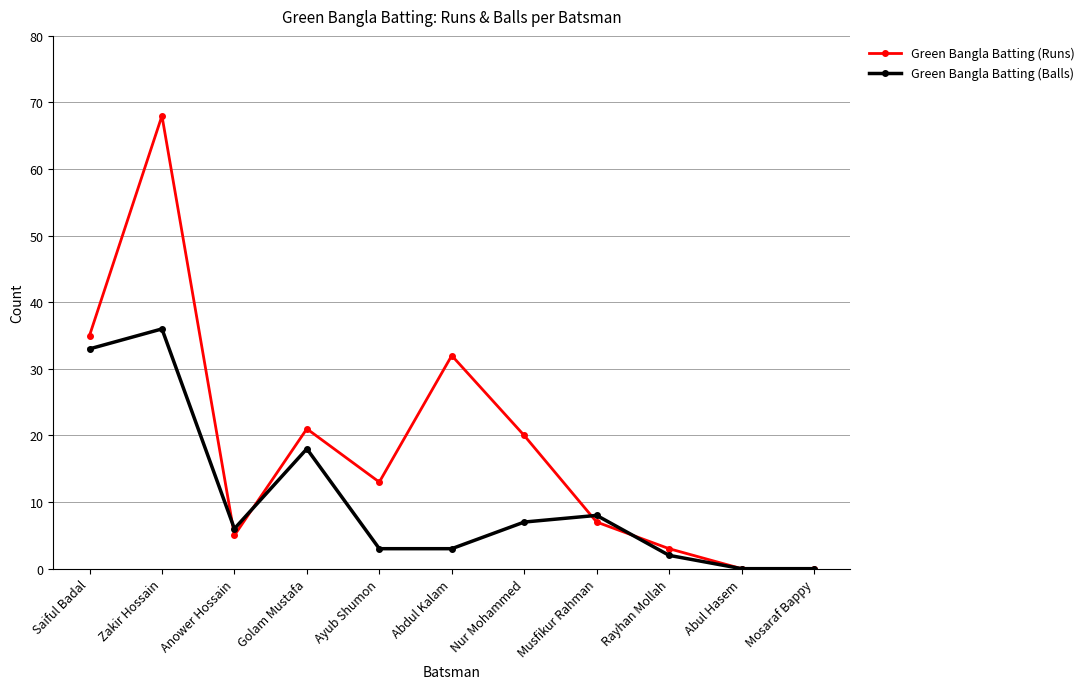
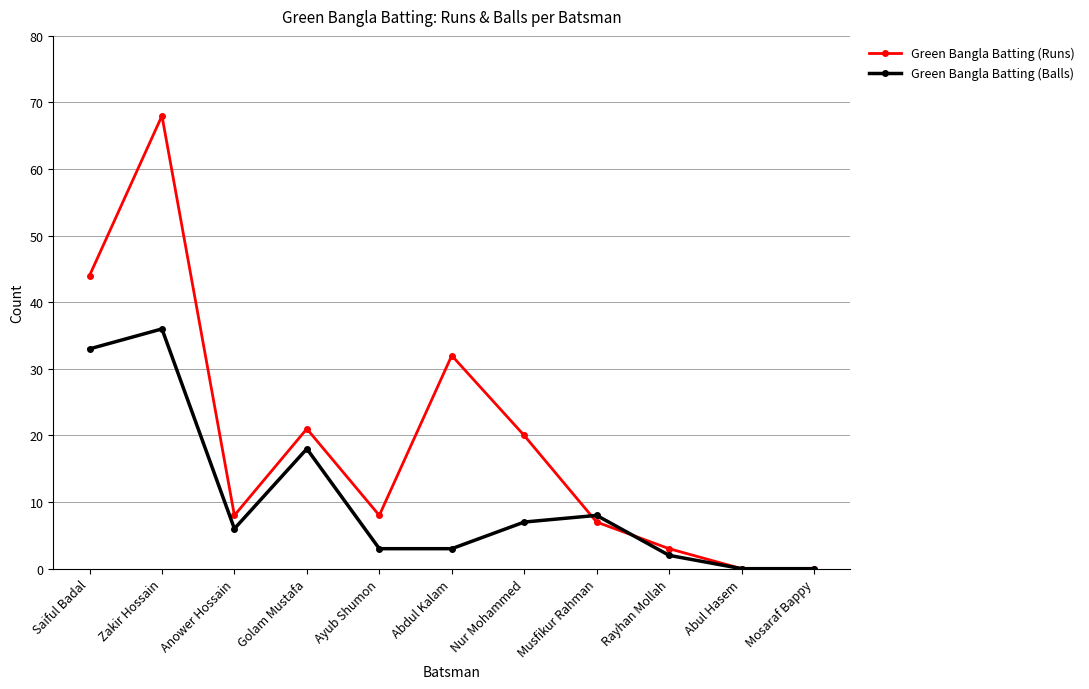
  {
    "Green Bangla Batting (Runs)": {
-     "Saiful Badal": 35,
+     "Saiful Badal": 44,
      "Zakir Hossain": 68,
-     "Anower Hossain": 5,
+     "Anower Hossain": 8,
      "Golam Mustafa": 21,
-     "Ayub Shumon": 13,
+     "Ayub Shumon": 8,
      "Abdul Kalam": 32,
      "Nur Mohammed": 20,
      "Musfikur Rahman": 7,
      "Rayhan Mollah": 3
    },
    "Green Bangla Batting (Balls)": {
      "Saiful Badal": 33,
      "Zakir Hossain": 36,
      "Anower Hossain": 6,
      "Golam Mustafa": 18,
      "Ayub Shumon": 3,
      "Abdul Kalam": 3,
      "Nur Mohammed": 7,
      "Musfikur Rahman": 8,
      "Rayhan Mollah": 2
    }
  }
